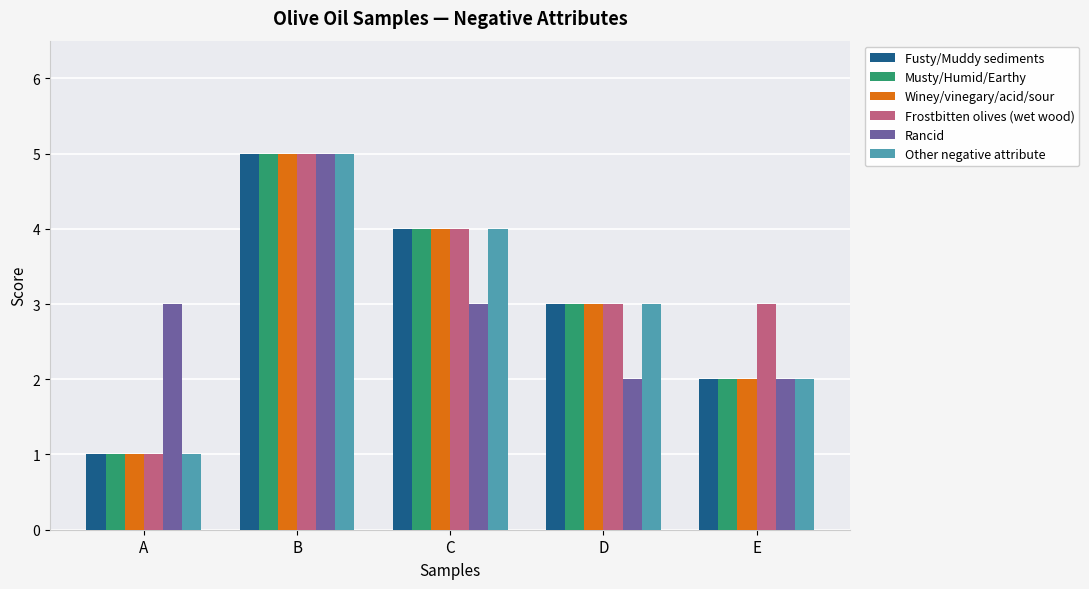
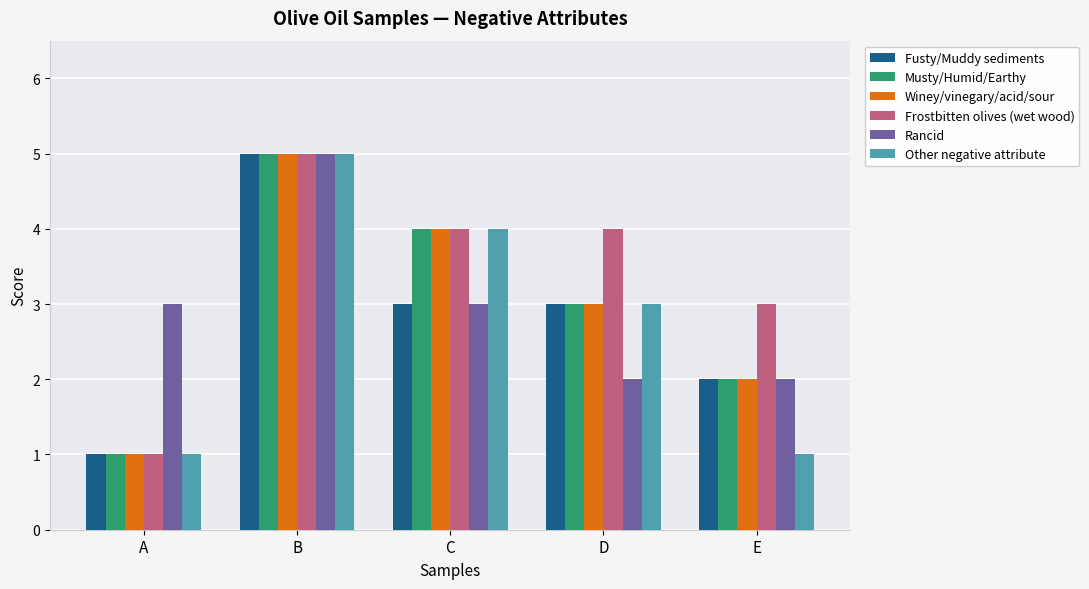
  {
    "Fusty/Muddy sediments": {
      "A": 1,
      "B": 5,
-     "C": 4,
+     "C": 3,
      "D": 3,
      "E": 2
    },
    "Musty/Humid/Earthy": {
      "A": 1,
      "B": 5,
      "C": 4,
      "D": 3,
      "E": 2
    },
    "Winey/vinegary/acid/sour": {
      "A": 1,
      "B": 5,
      "C": 4,
      "D": 3,
      "E": 2
    },
    "Frostbitten olives (wet wood)": {
      "A": 1,
      "B": 5,
      "C": 4,
-     "D": 3,
+     "D": 4,
      "E": 3
    },
    "Rancid": {
      "A": 3,
      "B": 5,
      "C": 3,
      "D": 2,
      "E": 2
    },
    "Other negative attribute": {
      "A": 1,
      "B": 5,
      "C": 4,
      "D": 3,
-     "E": 2
+     "E": 1
    }
  }
